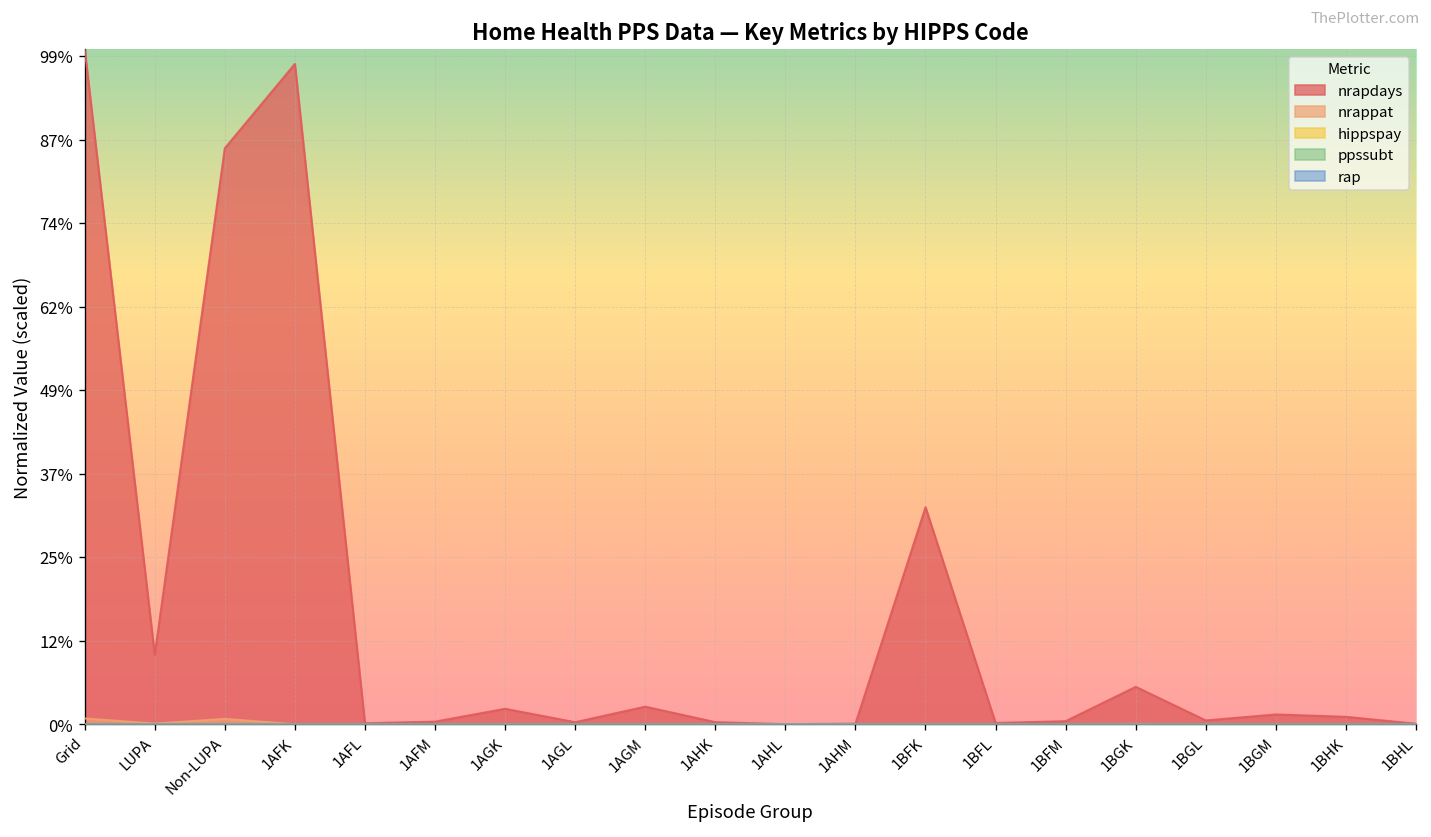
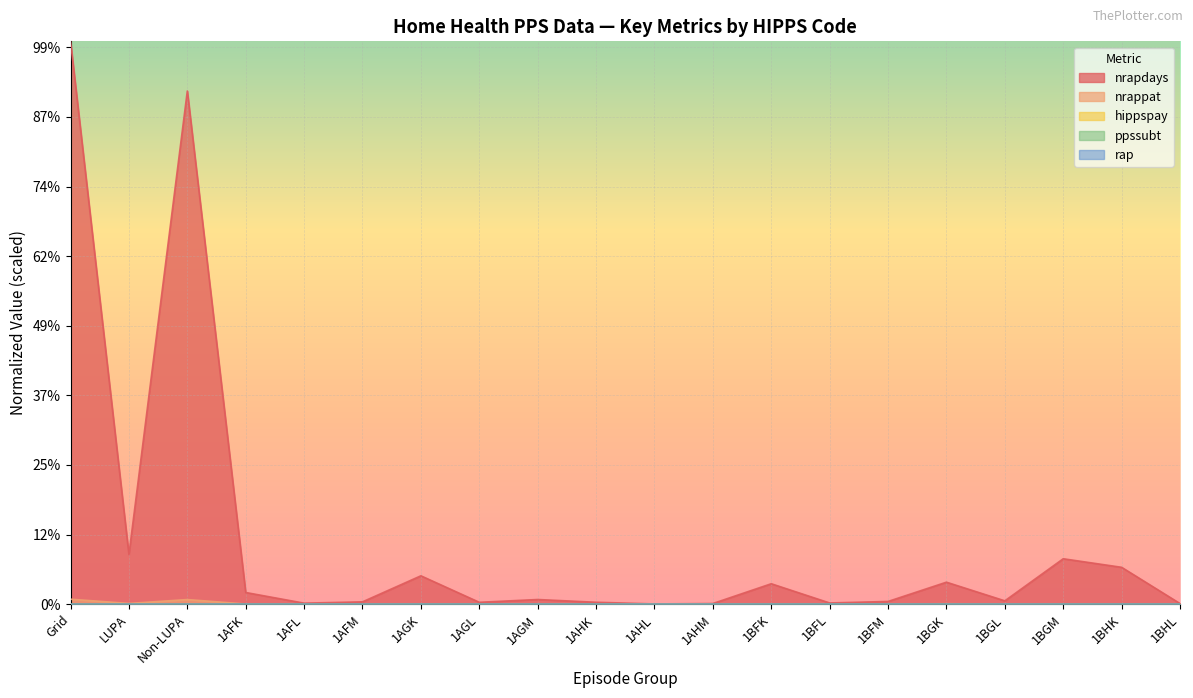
  {
    "nrapdays": {
      "Grid": "100%",
-     "LUPA": "10%",
-     "Non-LUPA": "85%",
-     "1AFK": "98%",
-     "1AGK": "2%",
-     "1AGM": "3%",
-     "1BFK": "32%",
+     "LUPA": "9%",
+     "Non-LUPA": "91%",
+     "1AFK": "2%",
+     "1AGK": "5%",
+     "1AGM": "1%",
+     "1BFK": "4%",
      "1BFM": "0%",
-     "1BGK": "6%",
+     "1BGK": "4%",
      "1BGL": "1%",
-     "1BGM": "1%",
-     "1BHK": "1%"
+     "1BGM": "8%",
+     "1BHK": "7%"
    },
    "nrappat": {
      "Grid": "1%",
      "Non-LUPA": "1%"
    },
    "rap": {
      "Grid": "0%",
      "Non-LUPA": "0%"
    }
  }
